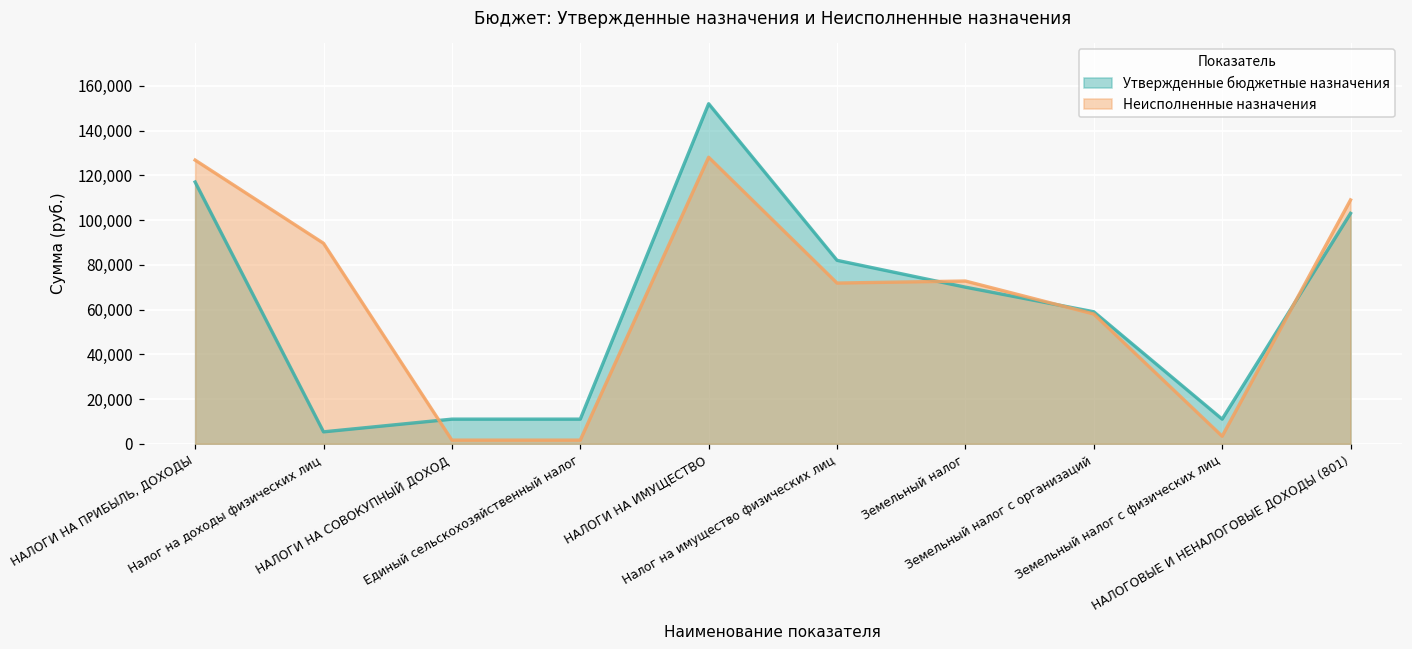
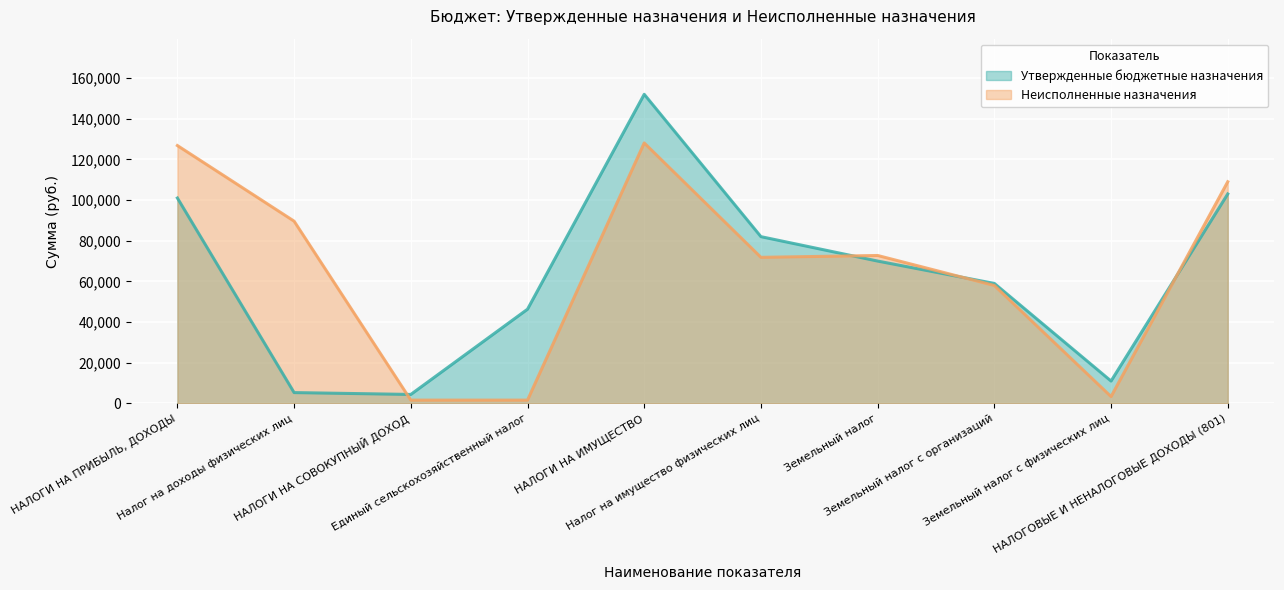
  {
    "Утвержденные бюджетные назначения": {
-     "НАЛОГИ НА ПРИБЫЛЬ, ДОХОДЫ": "117,000",
+     "НАЛОГИ НА ПРИБЫЛЬ, ДОХОДЫ": "101,000",
      "Налог на доходы физических лиц": "5,000",
-     "НАЛОГИ НА СОВОКУПНЫЙ ДОХОД": "11,000",
-     "Единый сельскохозяйственный налог": "11,000",
+     "НАЛОГИ НА СОВОКУПНЫЙ ДОХОД": "4,000",
+     "Единый сельскохозяйственный налог": "46,000",
      "НАЛОГИ НА ИМУЩЕСТВО": "152,000",
      "Налог на имущество физических лиц": "82,000",
      "Земельный налог": "70,000",
      "Земельный налог с физических лиц": "11,000",
      "НАЛОГОВЫЕ И НЕНАЛОГОВЫЕ ДОХОДЫ (801)": "103,000"
    },
    "Неисполненные назначения": {
      "НАЛОГИ НА ПРИБЫЛЬ, ДОХОДЫ": "127,000",
      "Налог на доходы физических лиц": "90,000",
      "НАЛОГИ НА СОВОКУПНЫЙ ДОХОД": "2,000",
      "Единый сельскохозяйственный налог": "2,000",
      "НАЛОГИ НА ИМУЩЕСТВО": "128,000",
      "Налог на имущество физических лиц": "72,000",
      "Земельный налог": "73,000",
      "Земельный налог с физических лиц": "3,000",
      "НАЛОГОВЫЕ И НЕНАЛОГОВЫЕ ДОХОДЫ (801)": "109,000"
    }
  }
